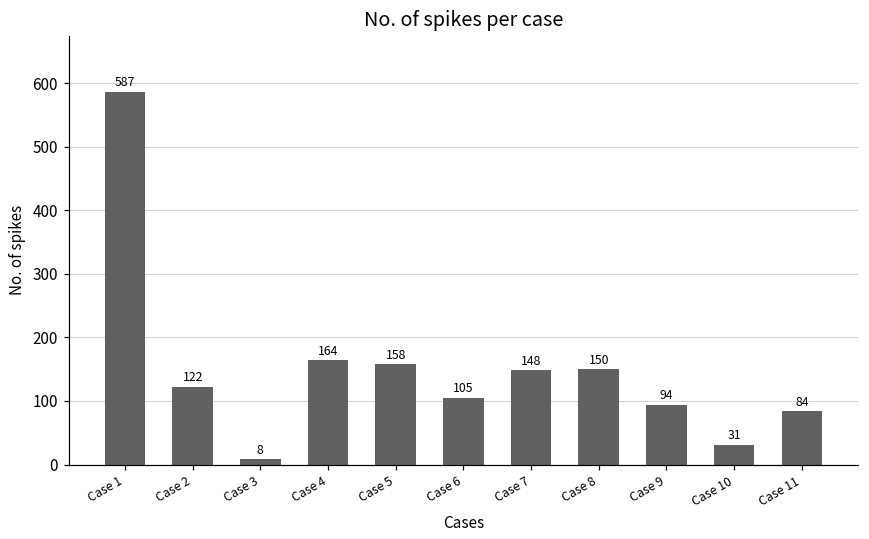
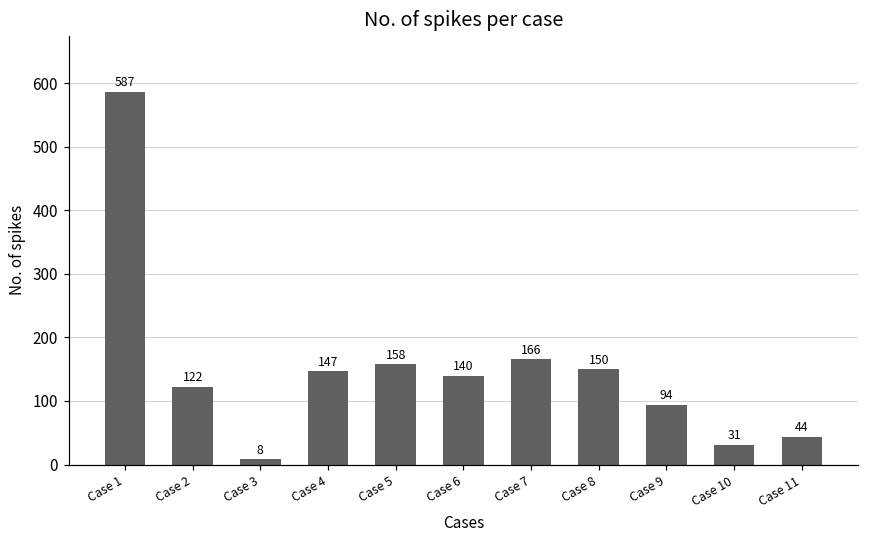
  {
    "Case 1": 587,
    "Case 2": 122,
    "Case 3": 8,
-   "Case 4": 164,
+   "Case 4": 147,
    "Case 5": 158,
-   "Case 6": 105,
-   "Case 7": 148,
+   "Case 6": 140,
+   "Case 7": 166,
    "Case 8": 150,
    "Case 9": 94,
    "Case 10": 31,
-   "Case 11": 84
+   "Case 11": 44
  }
